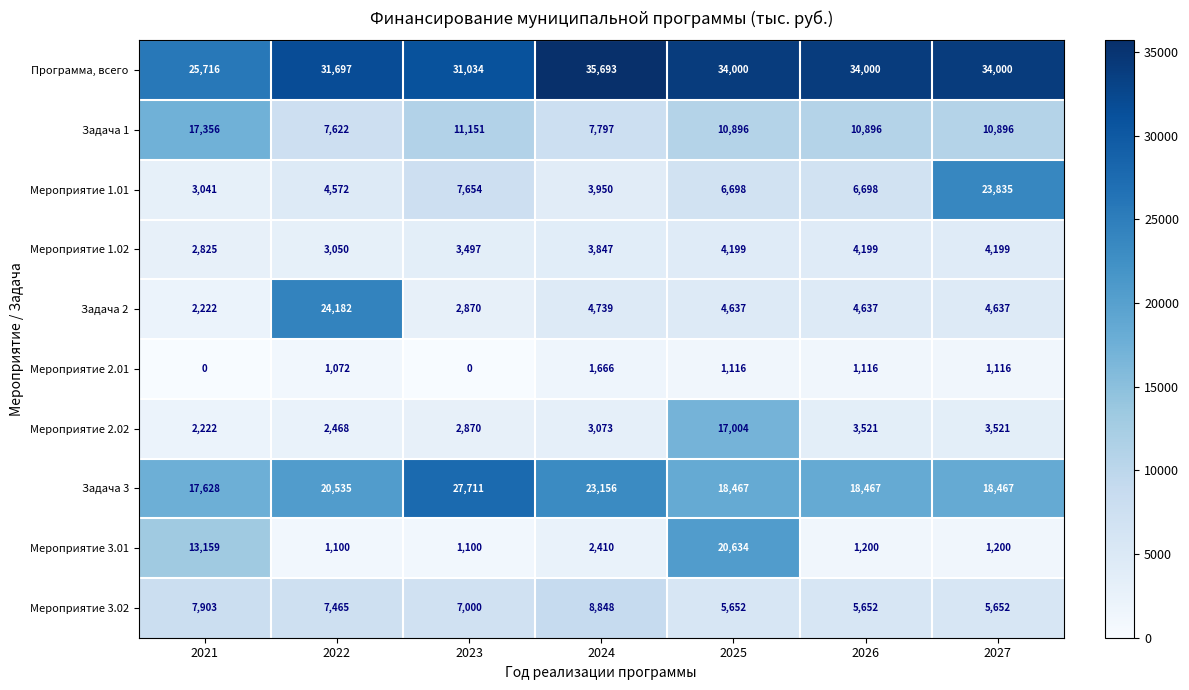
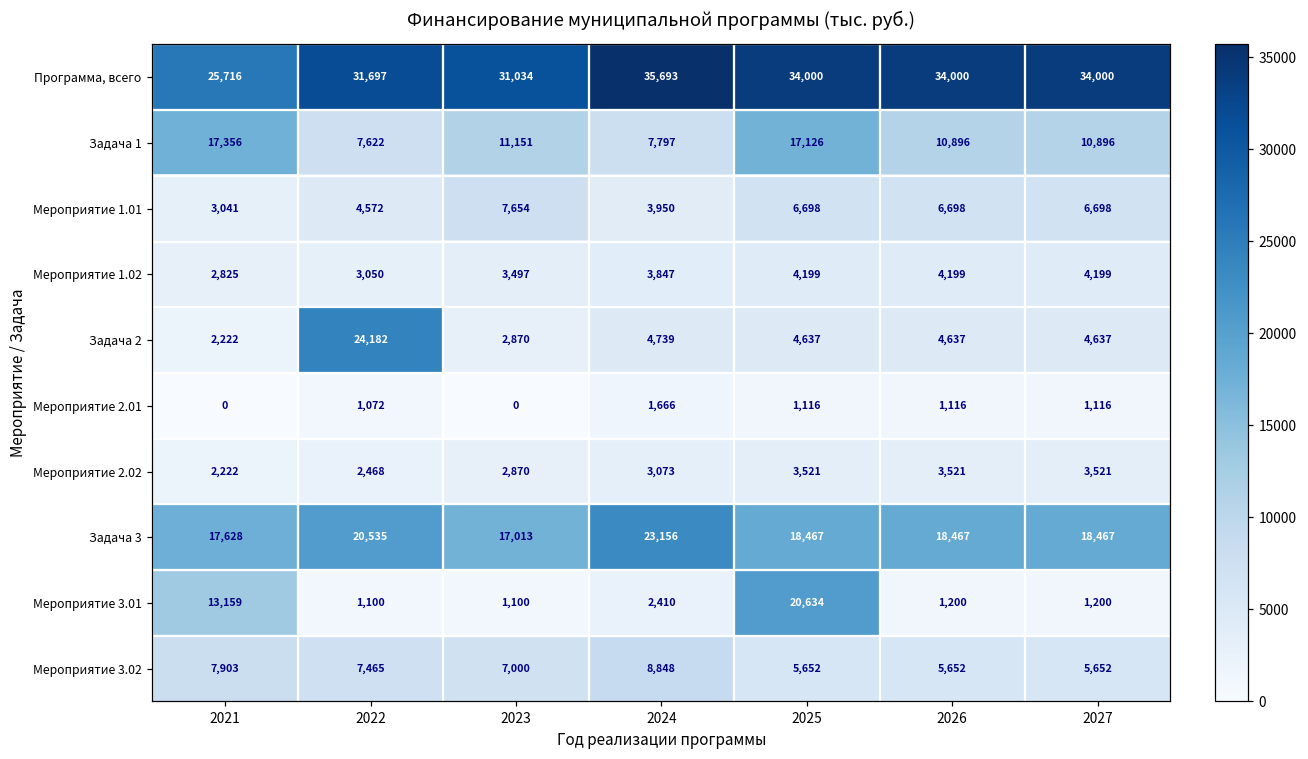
  {
    "Программа, всего": {
      "2021": "25,716",
      "2022": "31,697",
      "2023": "31,034",
      "2024": "35,693",
      "2025": "34,000",
      "2026": "34,000",
      "2027": "34,000"
    },
    "Задача 1": {
      "2021": "17,356",
      "2022": "7,622",
      "2023": "11,151",
      "2024": "7,797",
-     "2025": "10,896",
+     "2025": "17,126",
      "2026": "10,896",
      "2027": "10,896"
    },
    "Мероприятие 1.01": {
      "2021": "3,041",
      "2022": "4,572",
      "2023": "7,654",
      "2024": "3,950",
      "2025": "6,698",
      "2026": "6,698",
-     "2027": "23,835"
+     "2027": "6,698"
    },
    "Мероприятие 1.02": {
      "2021": "2,825",
      "2022": "3,050",
      "2023": "3,497",
      "2024": "3,847",
      "2025": "4,199",
      "2026": "4,199",
      "2027": "4,199"
    },
    "Задача 2": {
      "2021": "2,222",
      "2022": "24,182",
      "2023": "2,870",
      "2024": "4,739",
      "2025": "4,637",
      "2026": "4,637",
      "2027": "4,637"
    },
    "Мероприятие 2.01": {
      "2021": "0",
      "2022": "1,072",
      "2023": "0",
      "2024": "1,666",
      "2025": "1,116",
      "2026": "1,116",
      "2027": "1,116"
    },
    "Мероприятие 2.02": {
      "2021": "2,222",
      "2022": "2,468",
      "2023": "2,870",
      "2024": "3,073",
-     "2025": "17,004",
+     "2025": "3,521",
      "2026": "3,521",
      "2027": "3,521"
    },
    "Задача 3": {
      "2021": "17,628",
      "2022": "20,535",
-     "2023": "27,711",
+     "2023": "17,013",
      "2024": "23,156",
      "2025": "18,467",
      "2026": "18,467",
      "2027": "18,467"
    },
    "Мероприятие 3.01": {
      "2021": "13,159",
      "2022": "1,100",
      "2023": "1,100",
      "2024": "2,410",
      "2025": "20,634",
      "2026": "1,200",
      "2027": "1,200"
    },
    "Мероприятие 3.02": {
      "2021": "7,903",
      "2022": "7,465",
      "2023": "7,000",
      "2024": "8,848",
      "2025": "5,652",
      "2026": "5,652",
      "2027": "5,652"
    }
  }
